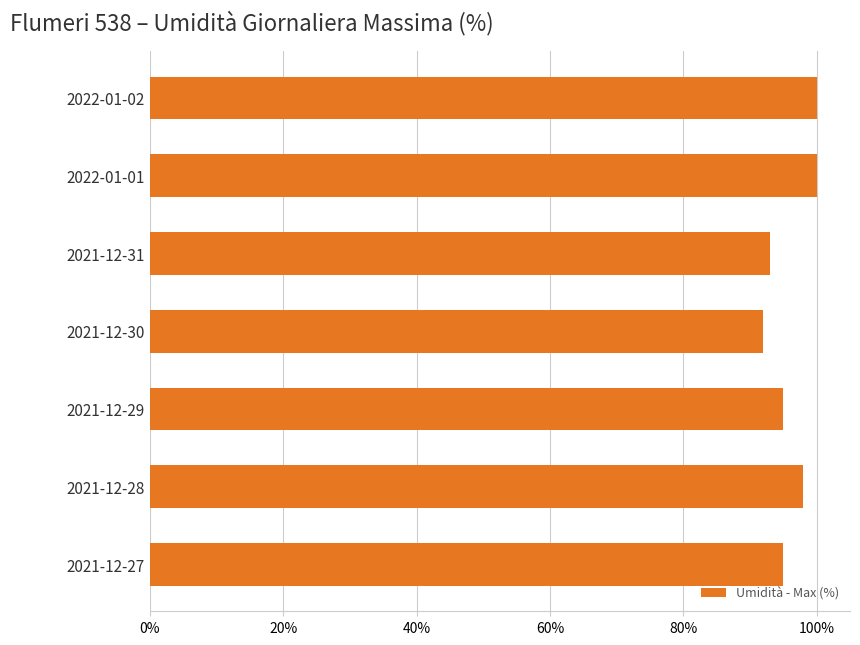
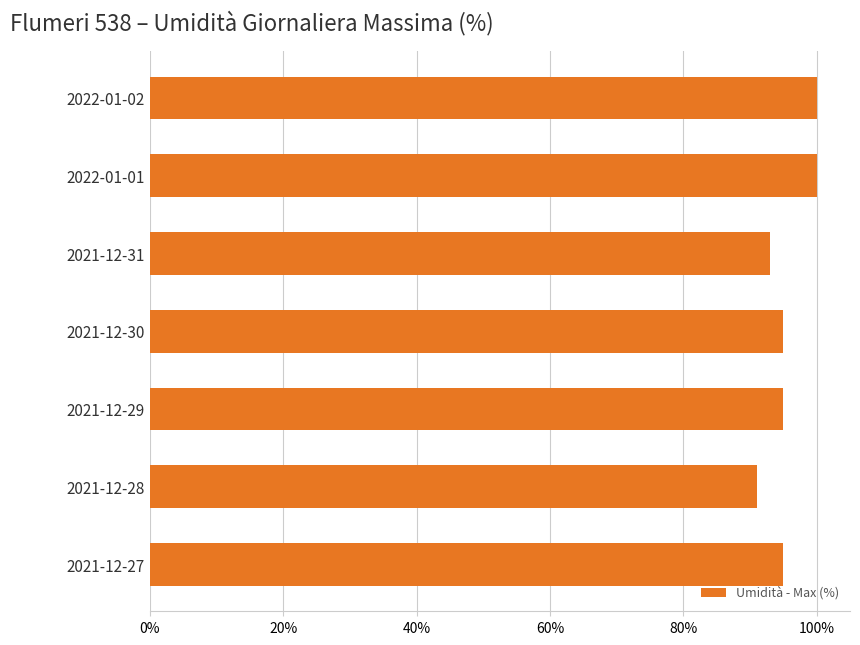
  {
    "2022-01-02": "100%",
    "2022-01-01": "100%",
    "2021-12-31": "93%",
-   "2021-12-30": "92%",
+   "2021-12-30": "95%",
    "2021-12-29": "95%",
-   "2021-12-28": "98%",
+   "2021-12-28": "91%",
    "2021-12-27": "95%"
  }
